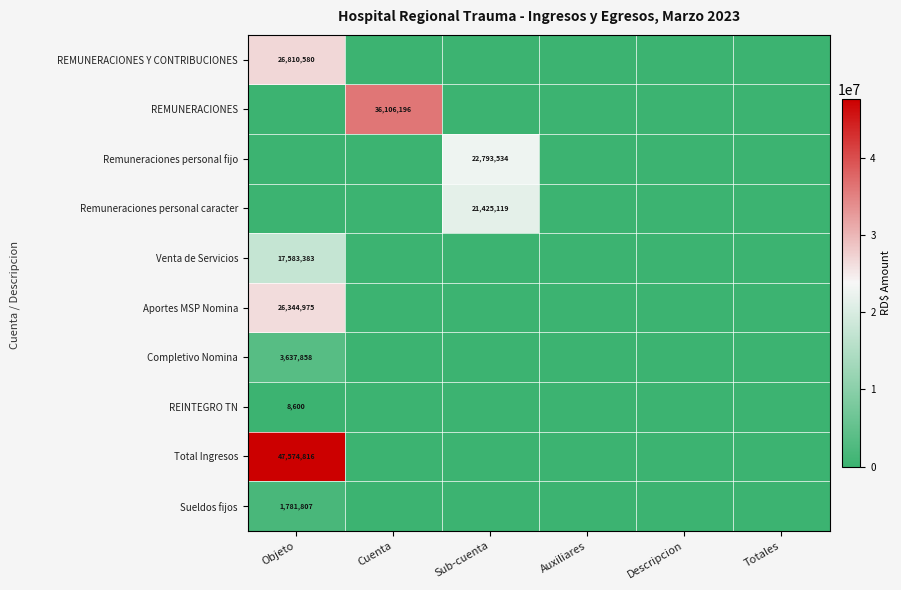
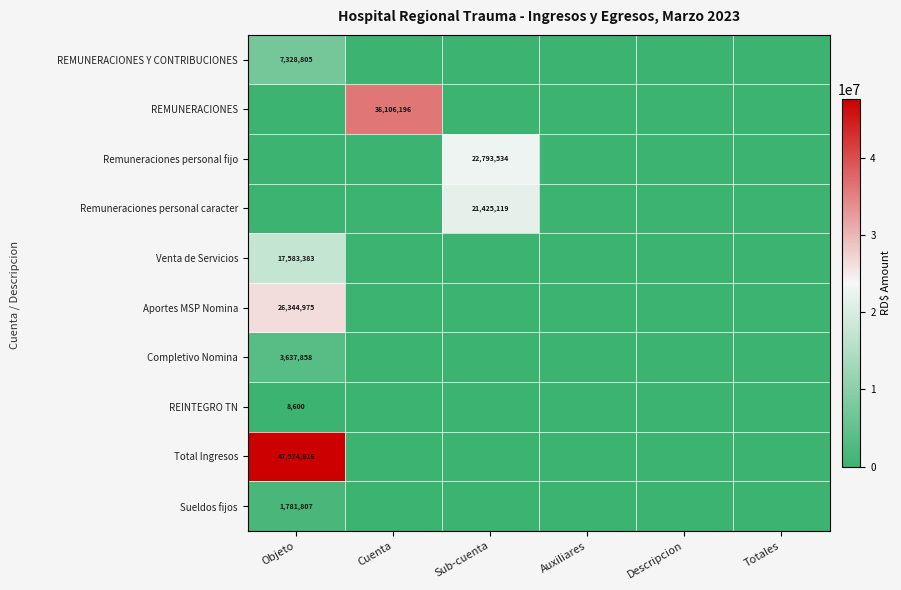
  {
    "REMUNERACIONES Y CONTRIBUCIONES": {
-     "Objeto": "26,810,580"
+     "Objeto": "7,328,805"
    },
    "REMUNERACIONES": {
      "Cuenta": "36,106,196"
    },
    "Remuneraciones personal fijo": {
      "Sub-cuenta": "22,793,534"
    },
    "Remuneraciones personal caracter": {
      "Sub-cuenta": "21,425,119"
    },
    "Venta de Servicios": {
      "Objeto": "17,583,383"
    },
    "Aportes MSP Nomina": {
      "Objeto": "26,344,975"
    },
    "Completivo Nomina": {
      "Objeto": "3,637,858"
    },
    "REINTEGRO TN": {
      "Objeto": "8,600"
    },
    "Total Ingresos": {
      "Objeto": "47,574,816"
    },
    "Sueldos fijos": {
      "Objeto": "1,781,807"
    }
  }
